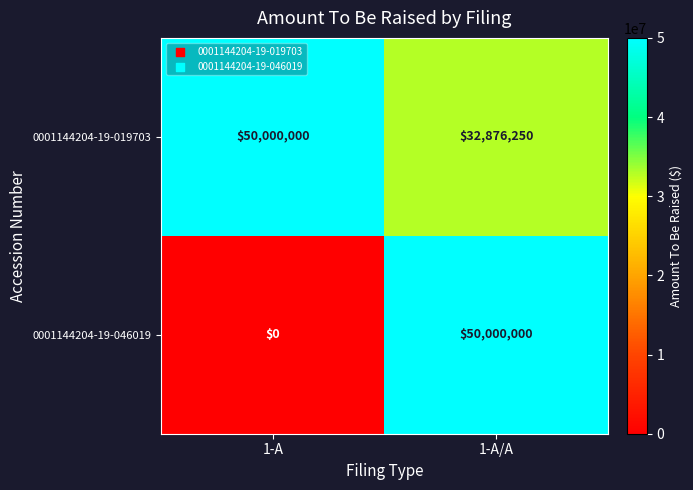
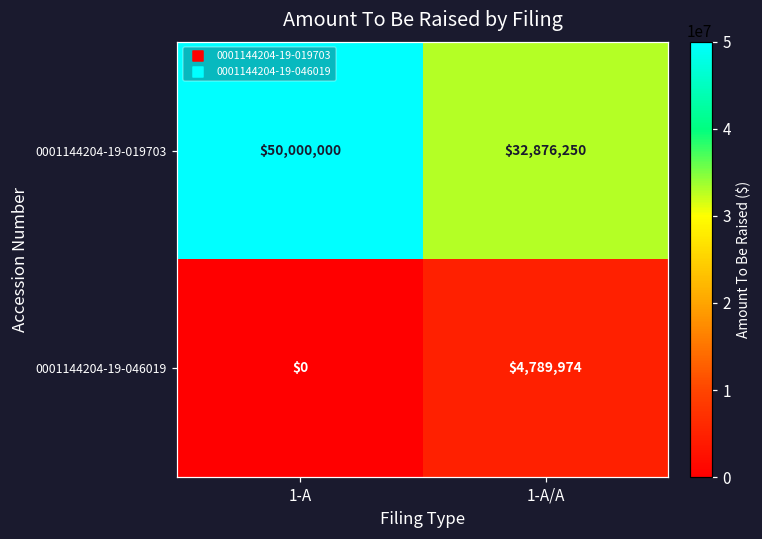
  {
    "0001144204-19-019703": {
      "1-A": "$50,000,000",
      "1-A/A": "$32,876,250"
    },
    "0001144204-19-046019": {
      "1-A": "$0",
-     "1-A/A": "$50,000,000"
+     "1-A/A": "$4,789,974"
    }
  }
